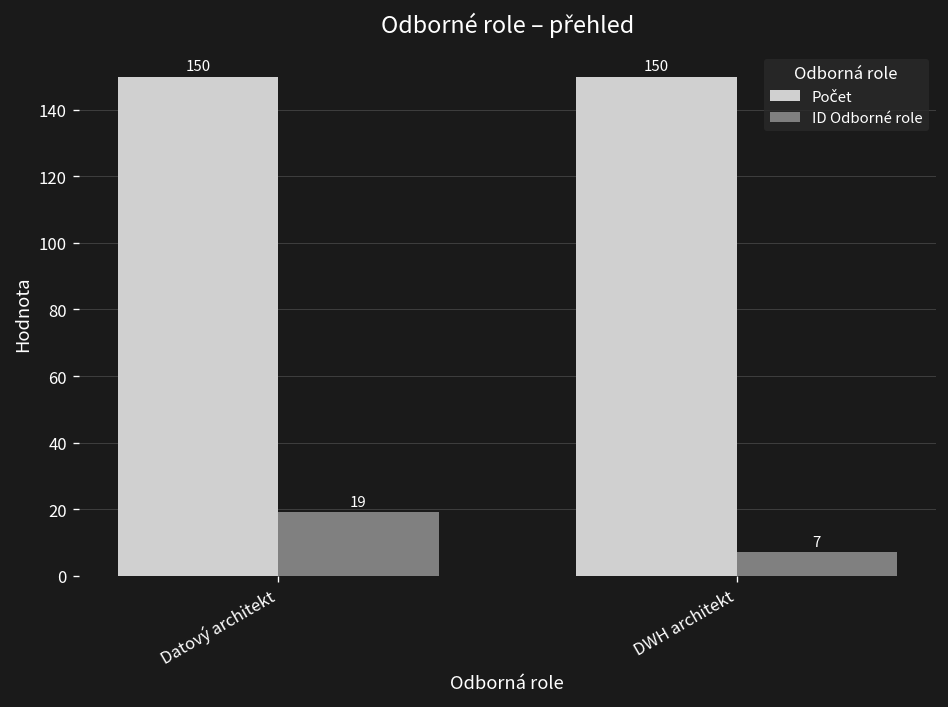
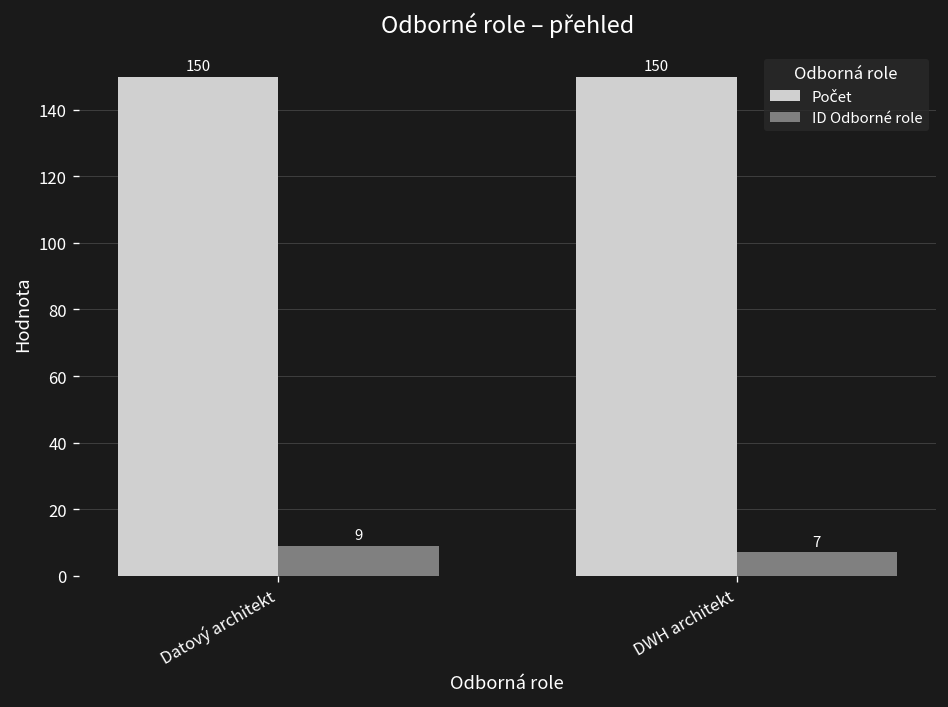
  {
    "Počet": {
      "Datový architekt": 150,
      "DWH architekt": 150
    },
    "ID Odborné role": {
-     "Datový architekt": 19,
+     "Datový architekt": 9,
      "DWH architekt": 7
    }
  }
